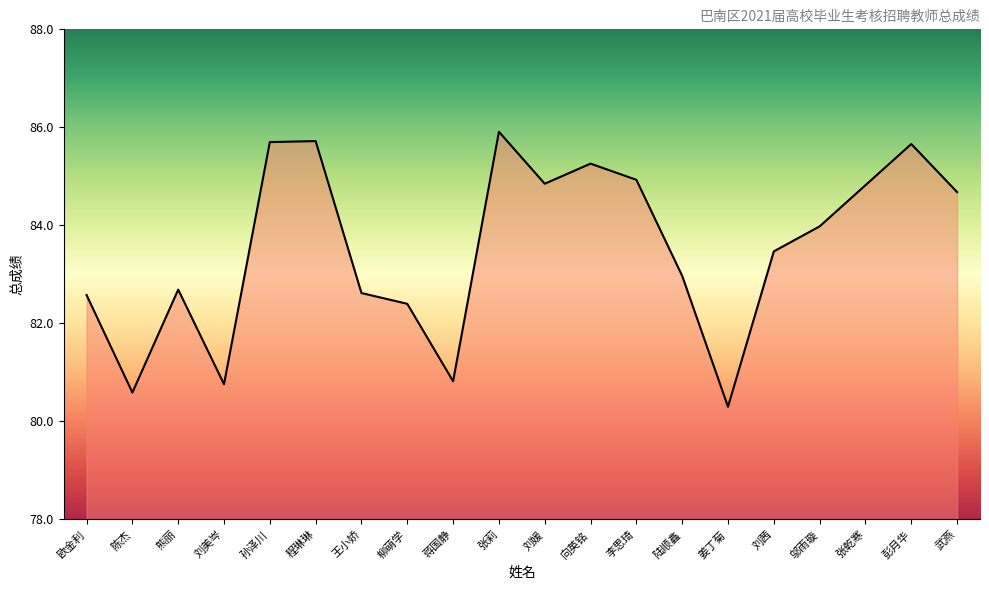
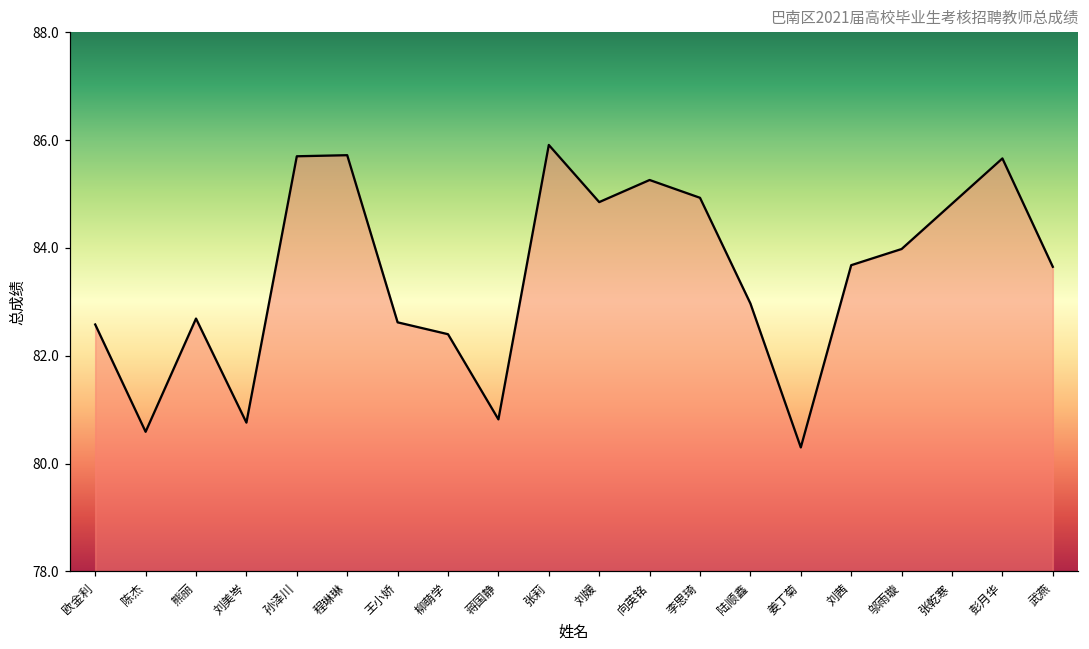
  {
    "欧金利": 82.6,
    "陈杰": 80.6,
    "熊丽": 82.7,
    "刘美岑": 80.8,
    "孙泽川": 85.7,
    "程琳琳": 85.7,
    "王小娇": 82.6,
    "柳萌学": 82.4,
    "蒋国静": 80.8,
    "张莉": 85.9,
    "刘媛": 84.9,
    "向英铭": 85.3,
    "李思琦": 84.9,
    "陆顺鑫": 83.0,
    "姜丁菊": 80.3,
-   "刘茜": 83.5,
+   "刘茜": 83.7,
    "邬雨璇": 84.0,
    "张乾寒": 84.8,
    "彭月华": 85.7,
-   "武燕": 84.7
+   "武燕": 83.7
  }
